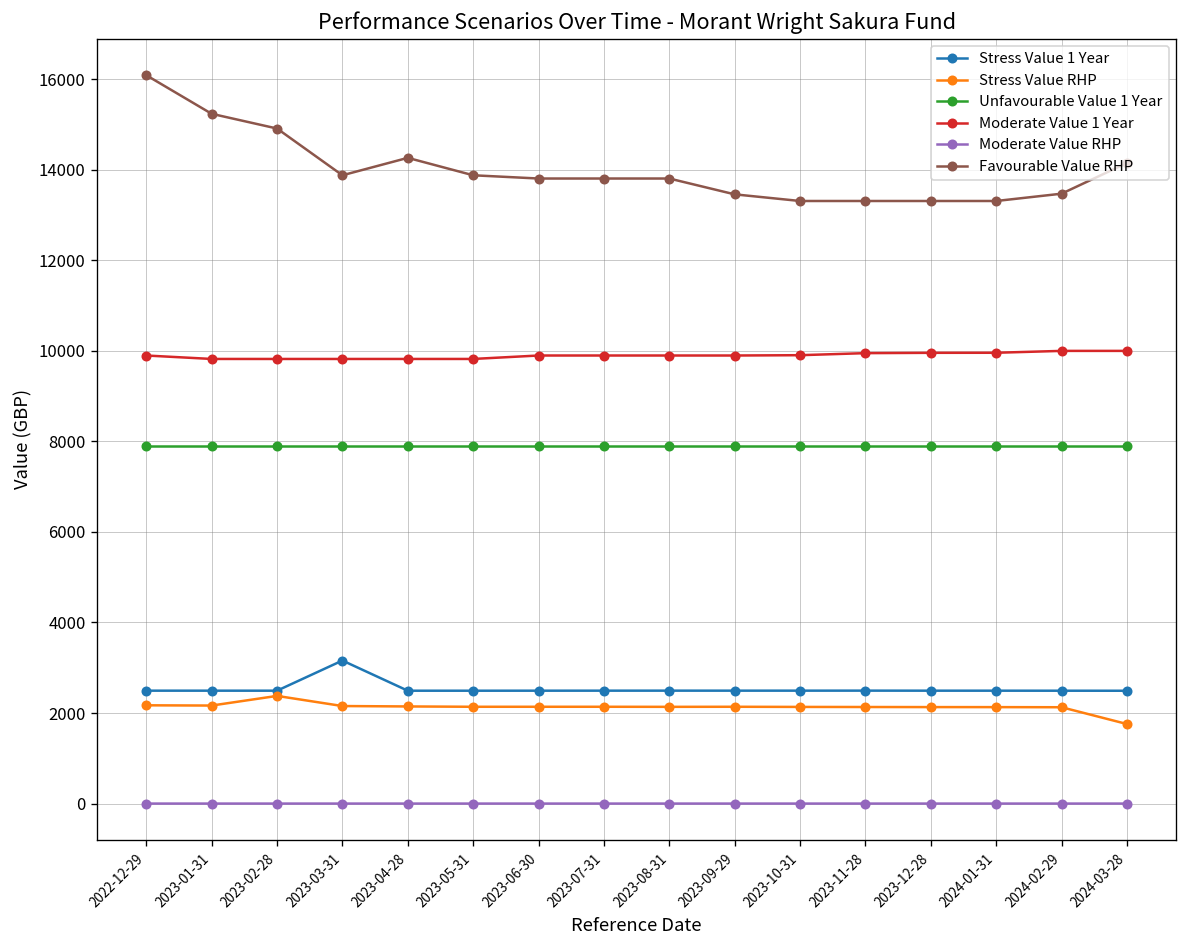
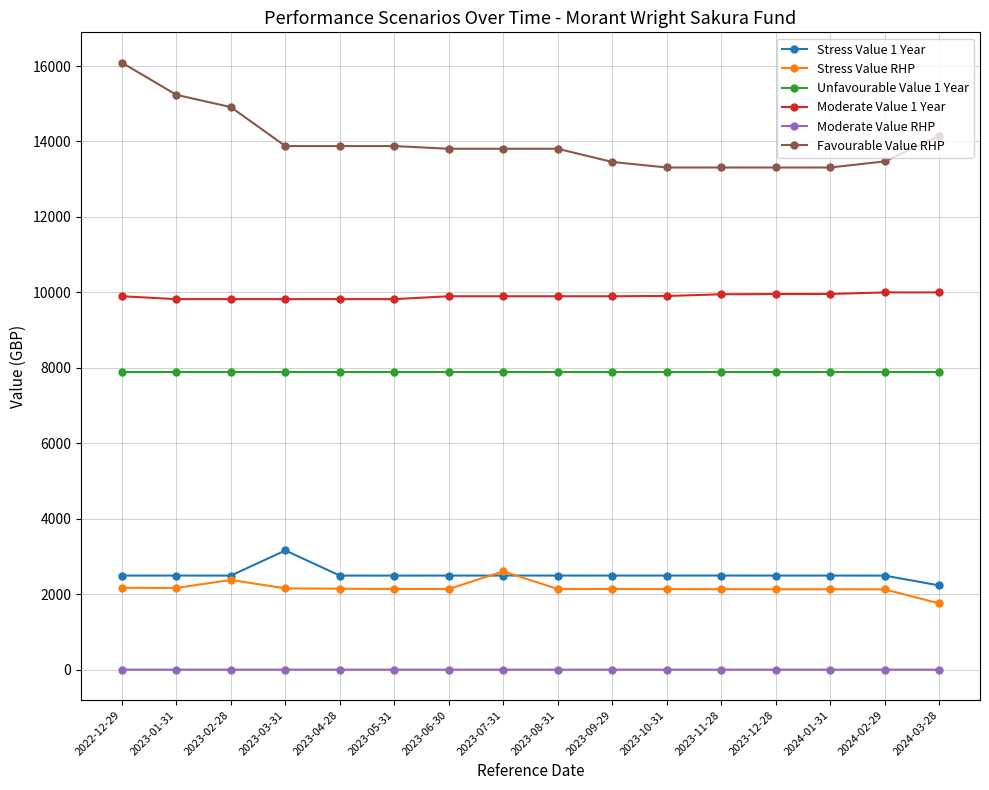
  {
    "Stress Value 1 Year": {
      "2022-12-29": 2500,
      "2023-01-31": 2500,
      "2023-02-28": 2500,
      "2023-03-31": 3200,
      "2023-04-28": 2500,
      "2023-05-31": 2500,
      "2023-06-30": 2500,
      "2023-07-31": 2500,
      "2023-08-31": 2500,
      "2023-09-29": 2500,
      "2023-10-31": 2500,
      "2023-11-28": 2500,
      "2023-12-28": 2500,
      "2024-01-31": 2500,
      "2024-02-29": 2500,
-     "2024-03-28": 2500
+     "2024-03-28": 2200
    },
    "Stress Value RHP": {
      "2022-12-29": 2200,
      "2023-01-31": 2200,
      "2023-02-28": 2400,
      "2023-03-31": 2200,
      "2023-04-28": 2100,
      "2023-05-31": 2100,
      "2023-06-30": 2100,
-     "2023-07-31": 2100,
+     "2023-07-31": 2600,
      "2023-08-31": 2100,
      "2023-09-29": 2100,
      "2023-10-31": 2100,
      "2023-11-28": 2100,
      "2023-12-28": 2100,
      "2024-01-31": 2100,
      "2024-02-29": 2100,
      "2024-03-28": 1800
    },
    "Unfavourable Value 1 Year": {
      "2022-12-29": 7900,
      "2023-01-31": 7900,
      "2023-02-28": 7900,
      "2023-03-31": 7900,
      "2023-04-28": 7900,
      "2023-05-31": 7900,
      "2023-06-30": 7900,
      "2023-07-31": 7900,
      "2023-08-31": 7900,
      "2023-09-29": 7900,
      "2023-10-31": 7900,
      "2023-11-28": 7900,
      "2023-12-28": 7900,
      "2024-01-31": 7900,
      "2024-02-29": 7900,
      "2024-03-28": 7900
    },
    "Moderate Value 1 Year": {
      "2022-12-29": 9900,
      "2023-01-31": 9800,
      "2023-02-28": 9800,
      "2023-03-31": 9800,
      "2023-04-28": 9800,
      "2023-05-31": 9800,
      "2023-06-30": 9900,
      "2023-07-31": 9900,
      "2023-08-31": 9900,
      "2023-09-29": 9900,
      "2023-10-31": 9900,
      "2023-11-28": 9900,
      "2023-12-28": 10000,
      "2024-01-31": 10000,
      "2024-02-29": 10000,
      "2024-03-28": 10000
    },
    "Moderate Value RHP": {
      "2022-12-29": 0,
      "2023-01-31": 0,
      "2023-02-28": 0,
      "2023-03-31": 0,
      "2023-04-28": 0,
      "2023-05-31": 0,
      "2023-06-30": 0,
      "2023-07-31": 0,
      "2023-08-31": 0,
      "2023-09-29": 0,
      "2023-10-31": 0,
      "2023-11-28": 0,
      "2023-12-28": 0,
      "2024-01-31": 0,
      "2024-02-29": 0,
      "2024-03-28": 0
    },
    "Favourable Value RHP": {
      "2022-12-29": 16100,
      "2023-01-31": 15200,
      "2023-02-28": 14900,
      "2023-03-31": 13900,
-     "2023-04-28": 14300,
+     "2023-04-28": 13900,
      "2023-05-31": 13900,
      "2023-06-30": 13800,
      "2023-07-31": 13800,
      "2023-08-31": 13800,
      "2023-09-29": 13500,
      "2023-10-31": 13300,
      "2023-11-28": 13300,
      "2023-12-28": 13300,
      "2024-01-31": 13300,
      "2024-02-29": 13500
    }
  }
